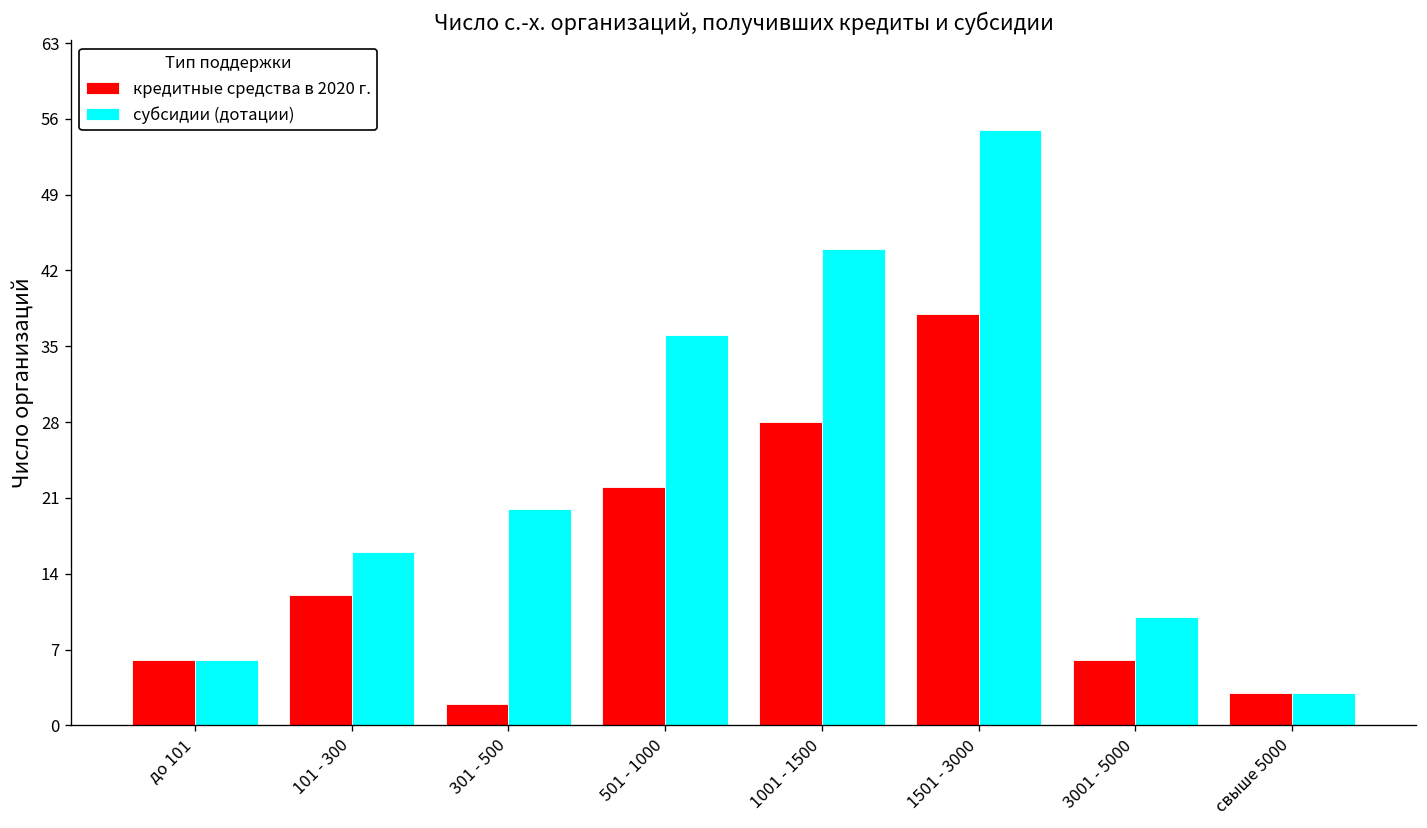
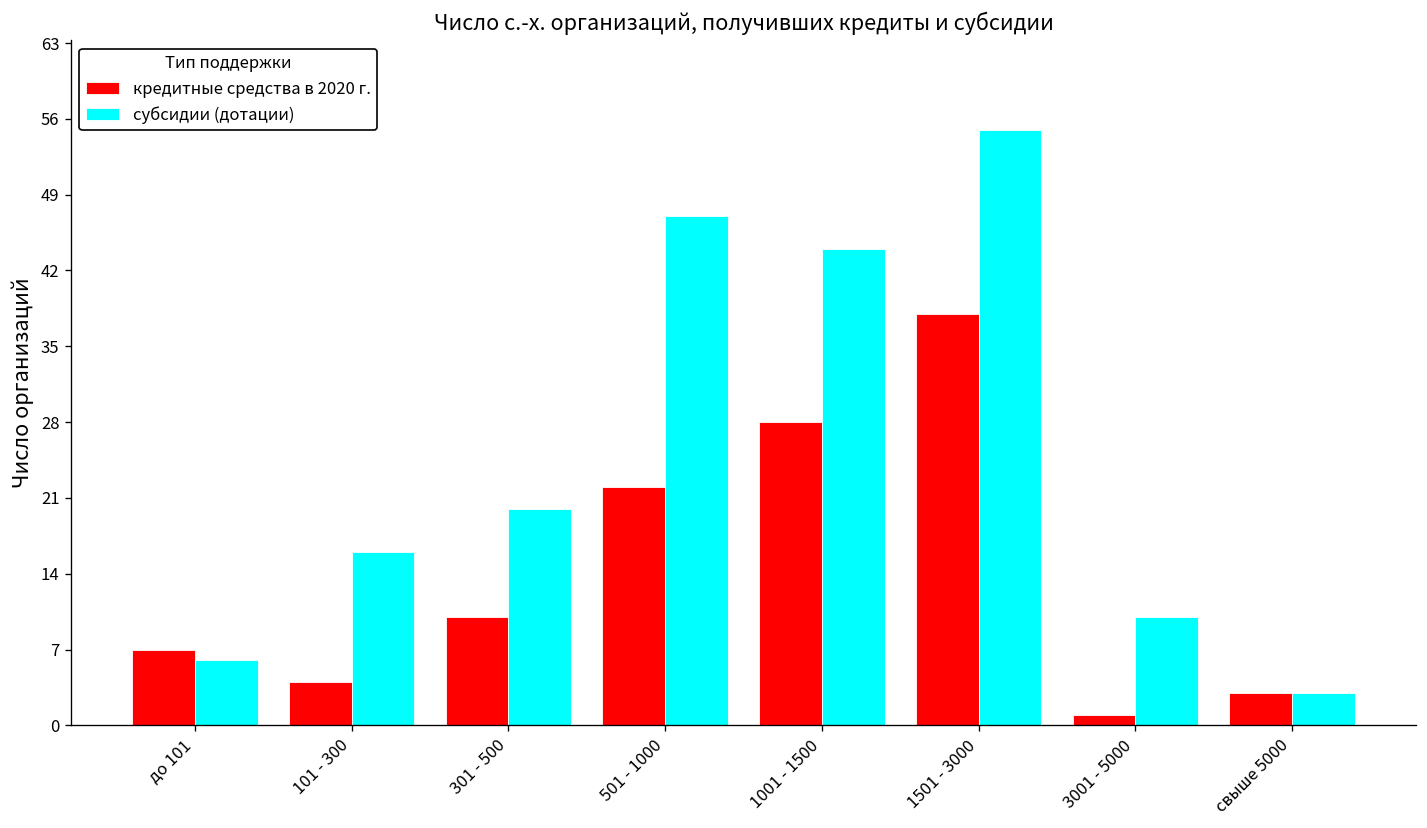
  {
    "кредитные средства в 2020 г.": {
-     "до 101": 6,
-     "101 - 300": 12,
-     "301 - 500": 2,
+     "до 101": 7,
+     "101 - 300": 4,
+     "301 - 500": 10,
      "501 - 1000": 22,
      "1001 - 1500": 28,
      "1501 - 3000": 38,
-     "3001 - 5000": 6,
+     "3001 - 5000": 1,
      "свыше 5000": 3
    },
    "субсидии (дотации)": {
      "до 101": 6,
      "101 - 300": 16,
      "301 - 500": 20,
-     "501 - 1000": 36,
+     "501 - 1000": 47,
      "1001 - 1500": 44,
      "1501 - 3000": 55,
      "3001 - 5000": 10,
      "свыше 5000": 3
    }
  }
